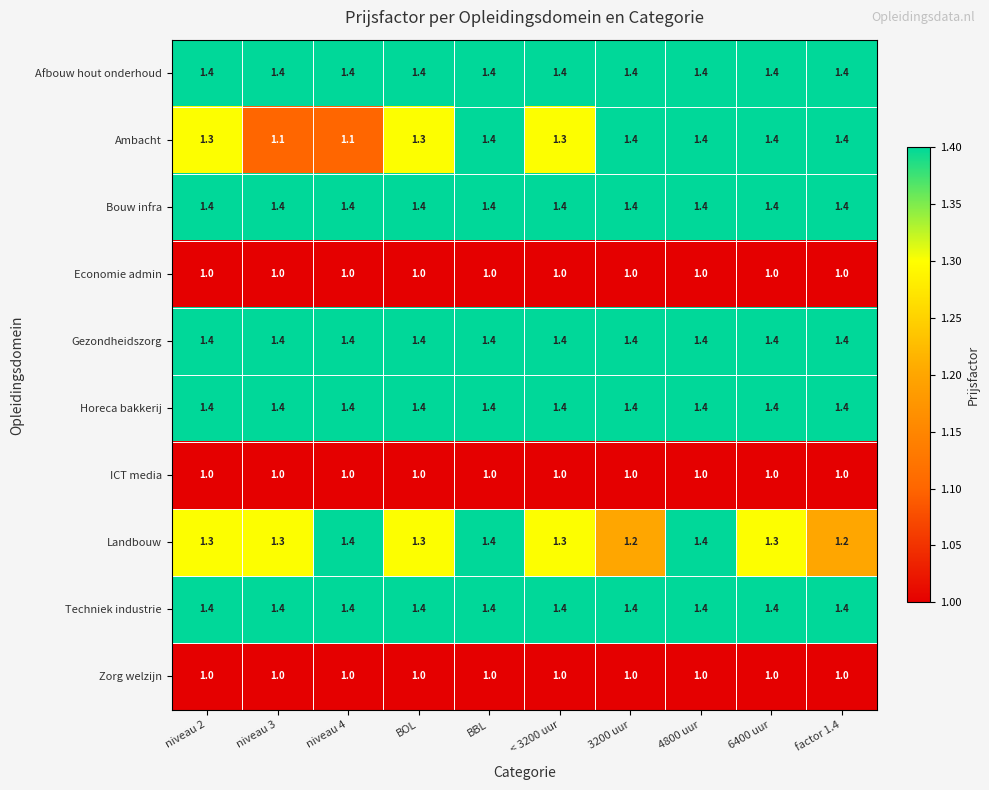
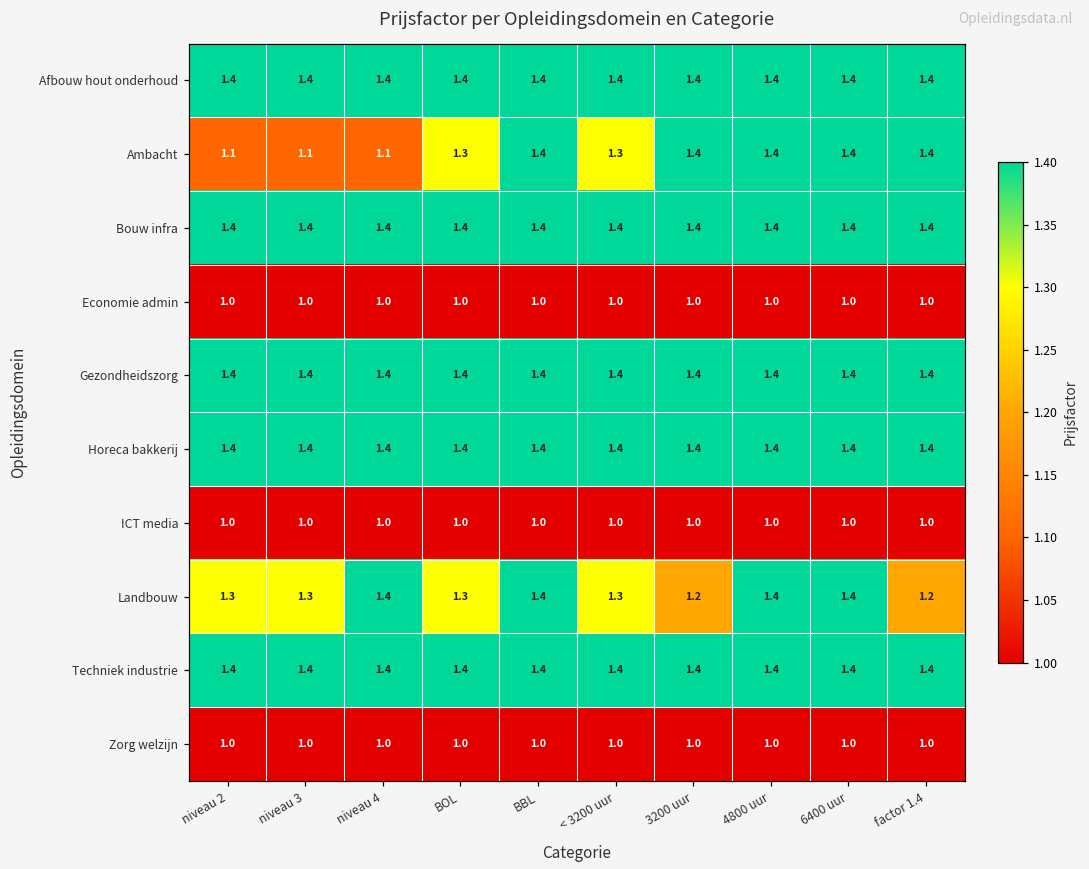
  {
    "Afbouw hout onderhoud": {
      "niveau 2": 1.4,
      "niveau 3": 1.4,
      "niveau 4": 1.4,
      "BOL": 1.4,
      "BBL": 1.4,
      "< 3200 uur": 1.4,
      "3200 uur": 1.4,
      "4800 uur": 1.4,
      "6400 uur": 1.4,
      "factor 1.4": 1.4
    },
    "Ambacht": {
-     "niveau 2": 1.3,
+     "niveau 2": 1.1,
      "niveau 3": 1.1,
      "niveau 4": 1.1,
      "BOL": 1.3,
      "BBL": 1.4,
      "< 3200 uur": 1.3,
      "3200 uur": 1.4,
      "4800 uur": 1.4,
      "6400 uur": 1.4,
      "factor 1.4": 1.4
    },
    "Bouw infra": {
      "niveau 2": 1.4,
      "niveau 3": 1.4,
      "niveau 4": 1.4,
      "BOL": 1.4,
      "BBL": 1.4,
      "< 3200 uur": 1.4,
      "3200 uur": 1.4,
      "4800 uur": 1.4,
      "6400 uur": 1.4,
      "factor 1.4": 1.4
    },
    "Economie admin": {
      "niveau 2": 1.0,
      "niveau 3": 1.0,
      "niveau 4": 1.0,
      "BOL": 1.0,
      "BBL": 1.0,
      "< 3200 uur": 1.0,
      "3200 uur": 1.0,
      "4800 uur": 1.0,
      "6400 uur": 1.0,
      "factor 1.4": 1.0
    },
    "Gezondheidszorg": {
      "niveau 2": 1.4,
      "niveau 3": 1.4,
      "niveau 4": 1.4,
      "BOL": 1.4,
      "BBL": 1.4,
      "< 3200 uur": 1.4,
      "3200 uur": 1.4,
      "4800 uur": 1.4,
      "6400 uur": 1.4,
      "factor 1.4": 1.4
    },
    "Horeca bakkerij": {
      "niveau 2": 1.4,
      "niveau 3": 1.4,
      "niveau 4": 1.4,
      "BOL": 1.4,
      "BBL": 1.4,
      "< 3200 uur": 1.4,
      "3200 uur": 1.4,
      "4800 uur": 1.4,
      "6400 uur": 1.4,
      "factor 1.4": 1.4
    },
    "ICT media": {
      "niveau 2": 1.0,
      "niveau 3": 1.0,
      "niveau 4": 1.0,
      "BOL": 1.0,
      "BBL": 1.0,
      "< 3200 uur": 1.0,
      "3200 uur": 1.0,
      "4800 uur": 1.0,
      "6400 uur": 1.0,
      "factor 1.4": 1.0
    },
    "Landbouw": {
      "niveau 2": 1.3,
      "niveau 3": 1.3,
      "niveau 4": 1.4,
      "BOL": 1.3,
      "BBL": 1.4,
      "< 3200 uur": 1.3,
      "3200 uur": 1.2,
      "4800 uur": 1.4,
-     "6400 uur": 1.3,
+     "6400 uur": 1.4,
      "factor 1.4": 1.2
    },
    "Techniek industrie": {
      "niveau 2": 1.4,
      "niveau 3": 1.4,
      "niveau 4": 1.4,
      "BOL": 1.4,
      "BBL": 1.4,
      "< 3200 uur": 1.4,
      "3200 uur": 1.4,
      "4800 uur": 1.4,
      "6400 uur": 1.4,
      "factor 1.4": 1.4
    },
    "Zorg welzijn": {
      "niveau 2": 1.0,
      "niveau 3": 1.0,
      "niveau 4": 1.0,
      "BOL": 1.0,
      "BBL": 1.0,
      "< 3200 uur": 1.0,
      "3200 uur": 1.0,
      "4800 uur": 1.0,
      "6400 uur": 1.0,
      "factor 1.4": 1.0
    }
  }
